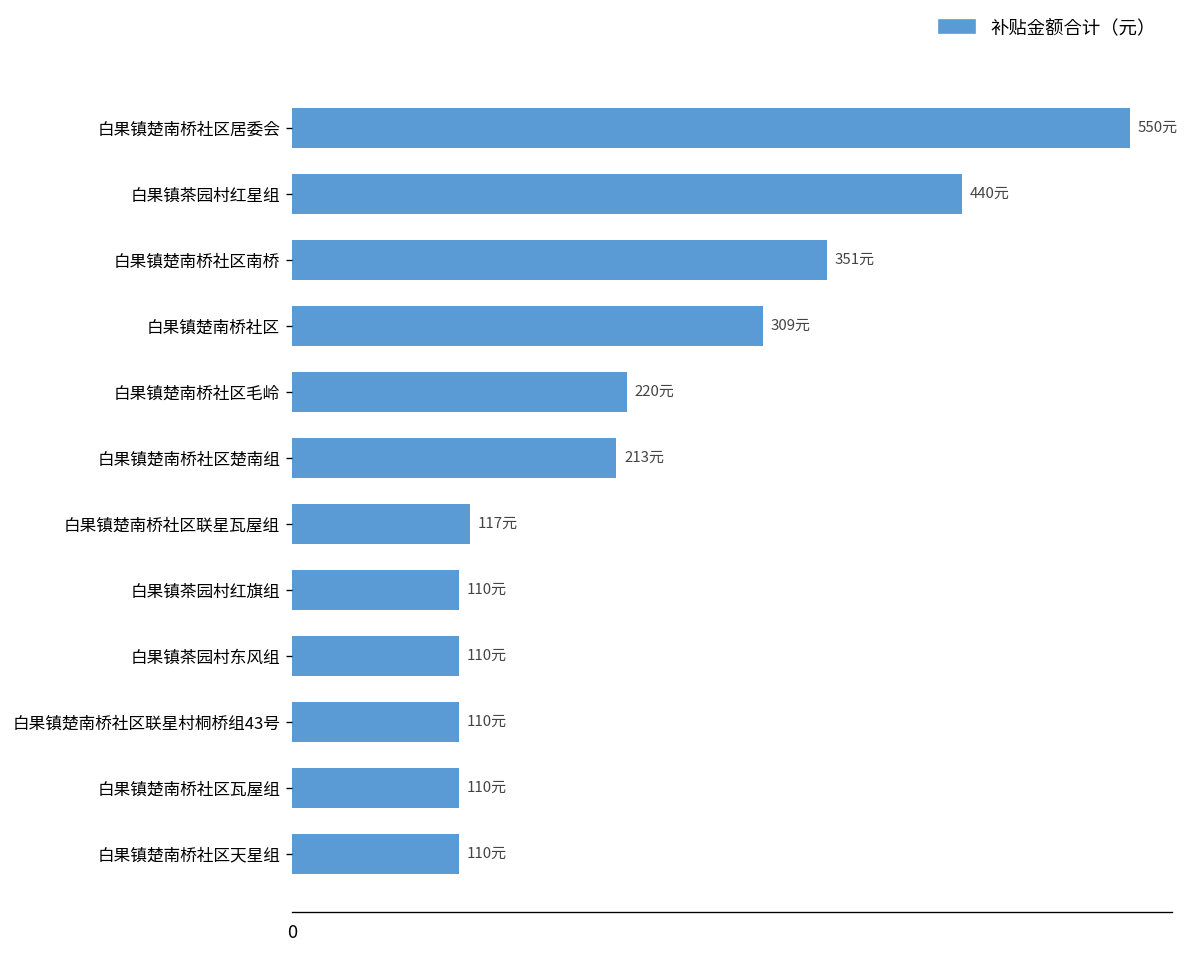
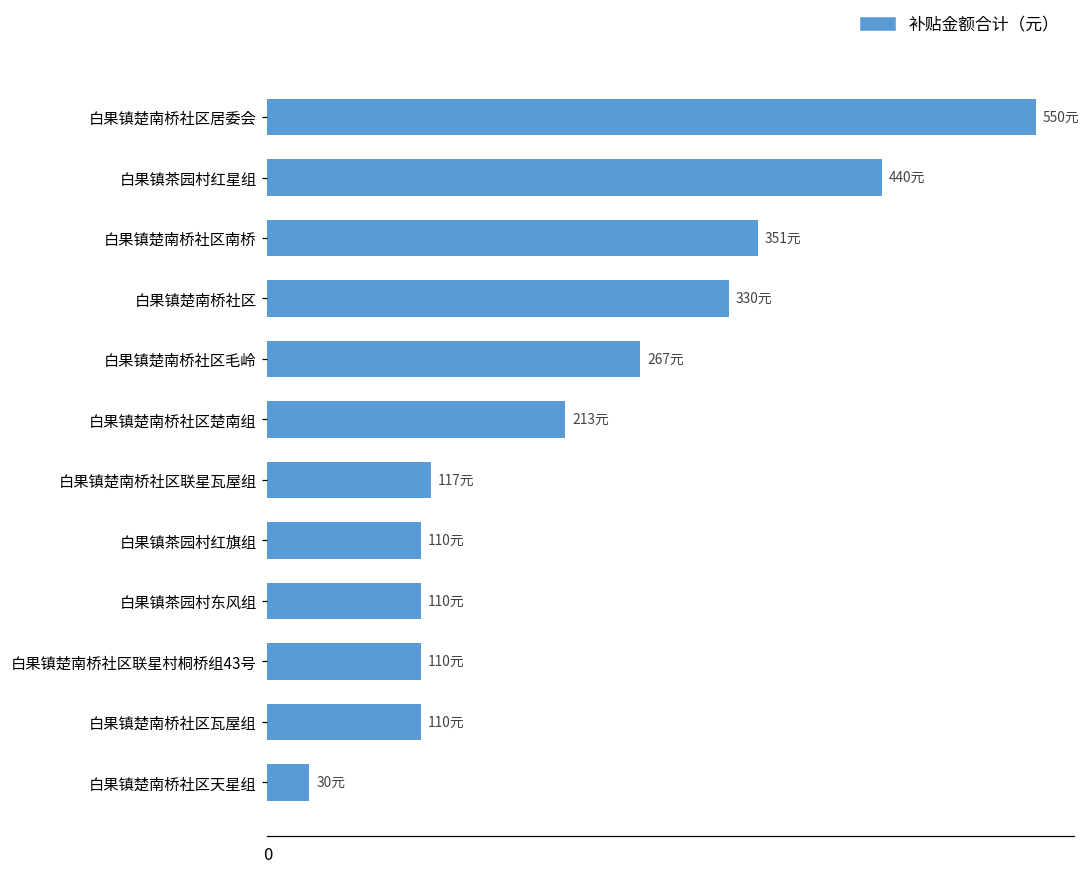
  {
    "白果镇楚南桥社区居委会": "550元",
    "白果镇茶园村红星组": "440元",
    "白果镇楚南桥社区南桥": "351元",
-   "白果镇楚南桥社区": "309元",
-   "白果镇楚南桥社区毛岭": "220元",
+   "白果镇楚南桥社区": "330元",
+   "白果镇楚南桥社区毛岭": "267元",
    "白果镇楚南桥社区楚南组": "213元",
    "白果镇楚南桥社区联星瓦屋组": "117元",
    "白果镇茶园村红旗组": "110元",
    "白果镇茶园村东风组": "110元",
    "白果镇楚南桥社区联星村桐桥组43号": "110元",
    "白果镇楚南桥社区瓦屋组": "110元",
-   "白果镇楚南桥社区天星组": "110元"
+   "白果镇楚南桥社区天星组": "30元"
  }
